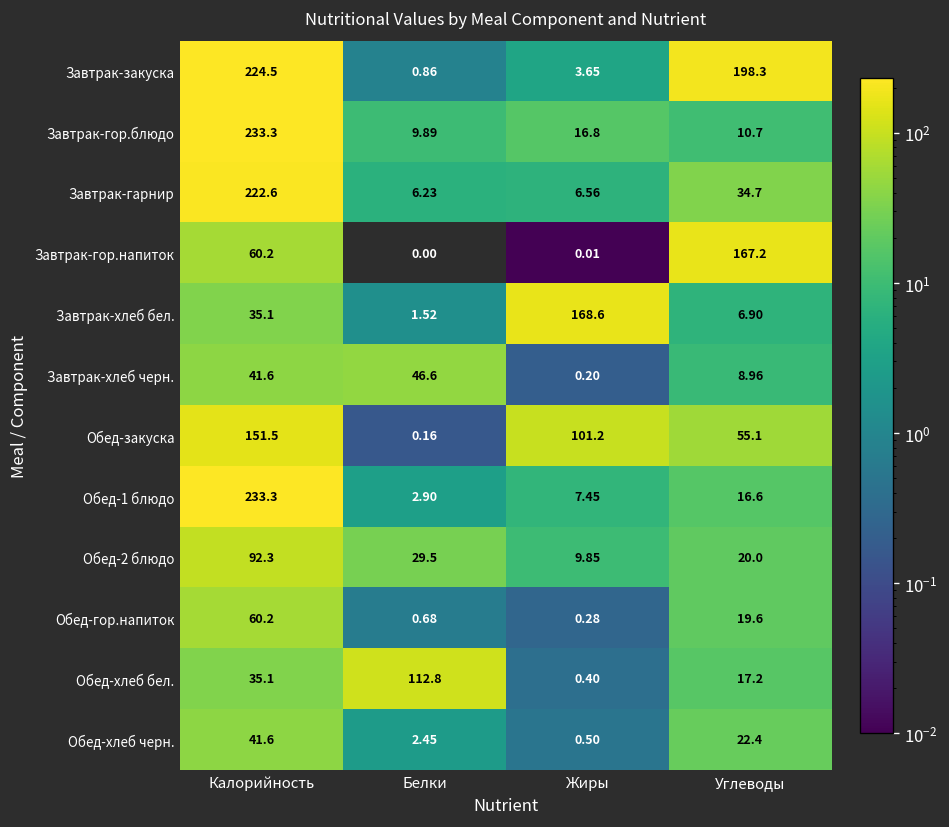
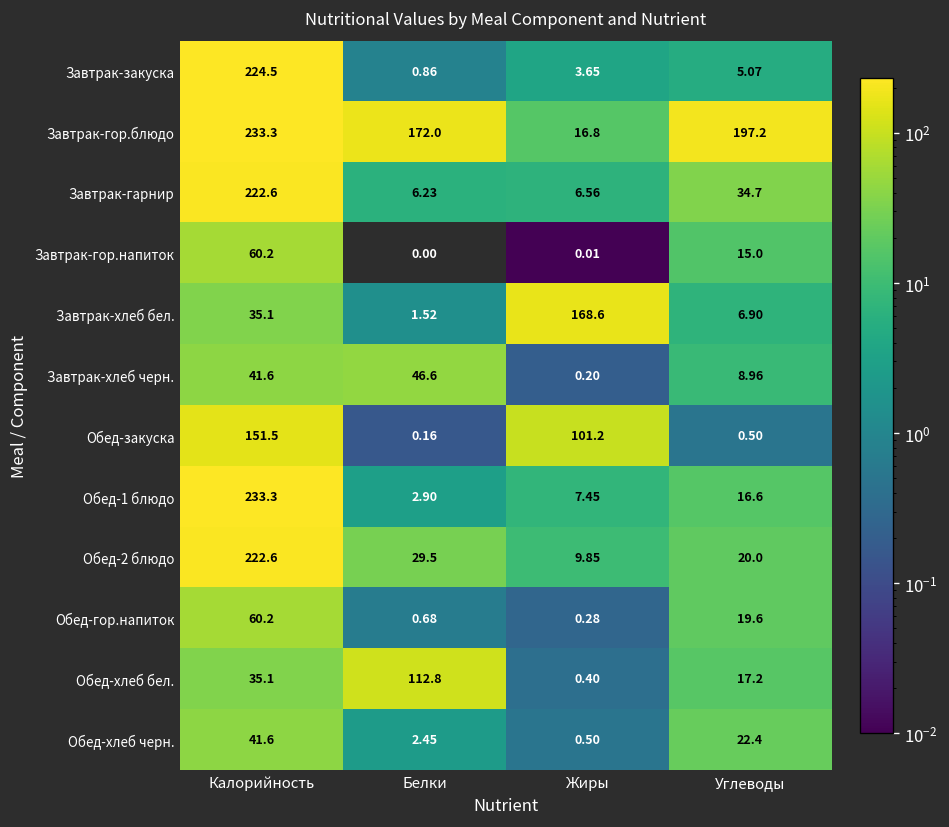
  {
    "Завтрак-закуска": {
      "Калорийность": 224.5,
      "Белки": 0.86,
      "Жиры": 3.65,
-     "Углеводы": 198.3
+     "Углеводы": 5.07
    },
    "Завтрак-гор.блюдо": {
      "Калорийность": 233.3,
-     "Белки": 9.89,
+     "Белки": 172.0,
      "Жиры": 16.8,
-     "Углеводы": 10.7
+     "Углеводы": 197.2
    },
    "Завтрак-гарнир": {
      "Калорийность": 222.6,
      "Белки": 6.23,
      "Жиры": 6.56,
      "Углеводы": 34.7
    },
    "Завтрак-гор.напиток": {
      "Калорийность": 60.2,
      "Белки": 0.00,
      "Жиры": 0.01,
-     "Углеводы": 167.2
+     "Углеводы": 15.0
    },
    "Завтрак-хлеб бел.": {
      "Калорийность": 35.1,
      "Белки": 1.52,
      "Жиры": 168.6,
      "Углеводы": 6.90
    },
    "Завтрак-хлеб черн.": {
      "Калорийность": 41.6,
      "Белки": 46.6,
      "Жиры": 0.20,
      "Углеводы": 8.96
    },
    "Обед-закуска": {
      "Калорийность": 151.5,
      "Белки": 0.16,
      "Жиры": 101.2,
-     "Углеводы": 55.1
+     "Углеводы": 0.50
    },
    "Обед-1 блюдо": {
      "Калорийность": 233.3,
      "Белки": 2.90,
      "Жиры": 7.45,
      "Углеводы": 16.6
    },
    "Обед-2 блюдо": {
-     "Калорийность": 92.3,
+     "Калорийность": 222.6,
      "Белки": 29.5,
      "Жиры": 9.85,
      "Углеводы": 20.0
    },
    "Обед-гор.напиток": {
      "Калорийность": 60.2,
      "Белки": 0.68,
      "Жиры": 0.28,
      "Углеводы": 19.6
    },
    "Обед-хлеб бел.": {
      "Калорийность": 35.1,
      "Белки": 112.8,
      "Жиры": 0.40,
      "Углеводы": 17.2
    },
    "Обед-хлеб черн.": {
      "Калорийность": 41.6,
      "Белки": 2.45,
      "Жиры": 0.50,
      "Углеводы": 22.4
    }
  }
